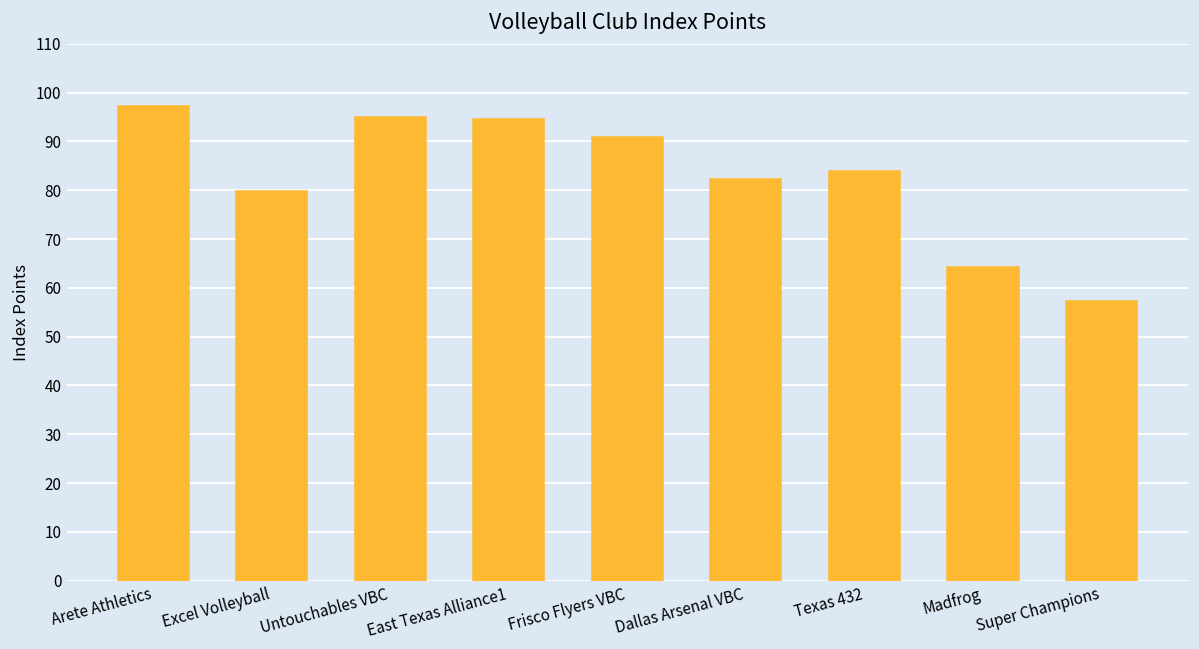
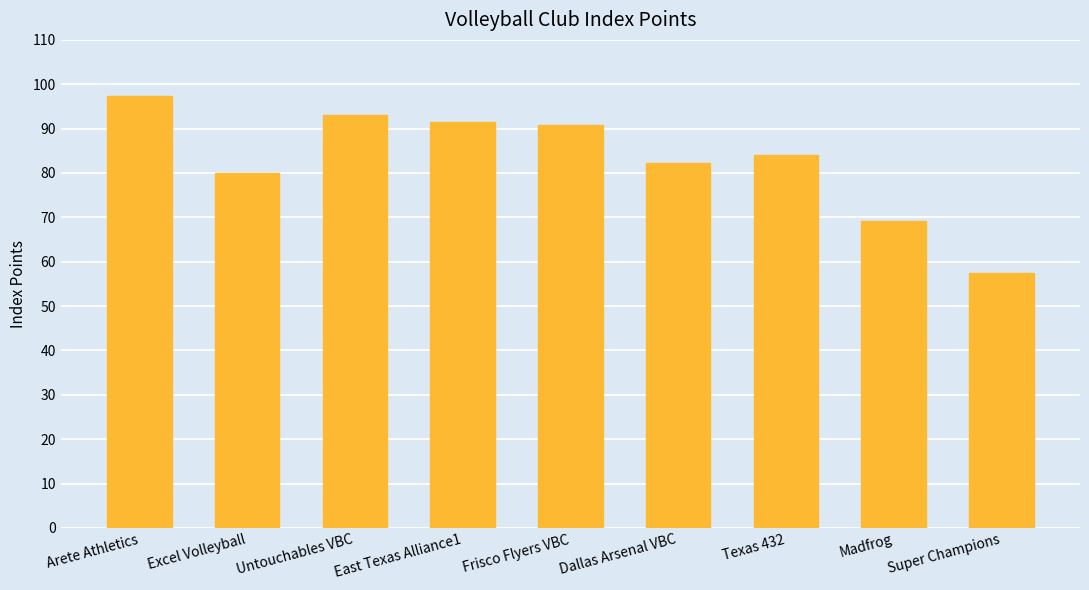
  {
    "Arete Athletics": 97,
    "Excel Volleyball": 80,
-   "Untouchables VBC": 95,
-   "East Texas Alliance1": 95,
+   "Untouchables VBC": 93,
+   "East Texas Alliance1": 91,
    "Frisco Flyers VBC": 91,
    "Dallas Arsenal VBC": 82,
    "Texas 432": 84,
-   "Madfrog": 64,
+   "Madfrog": 69,
    "Super Champions": 57
  }
